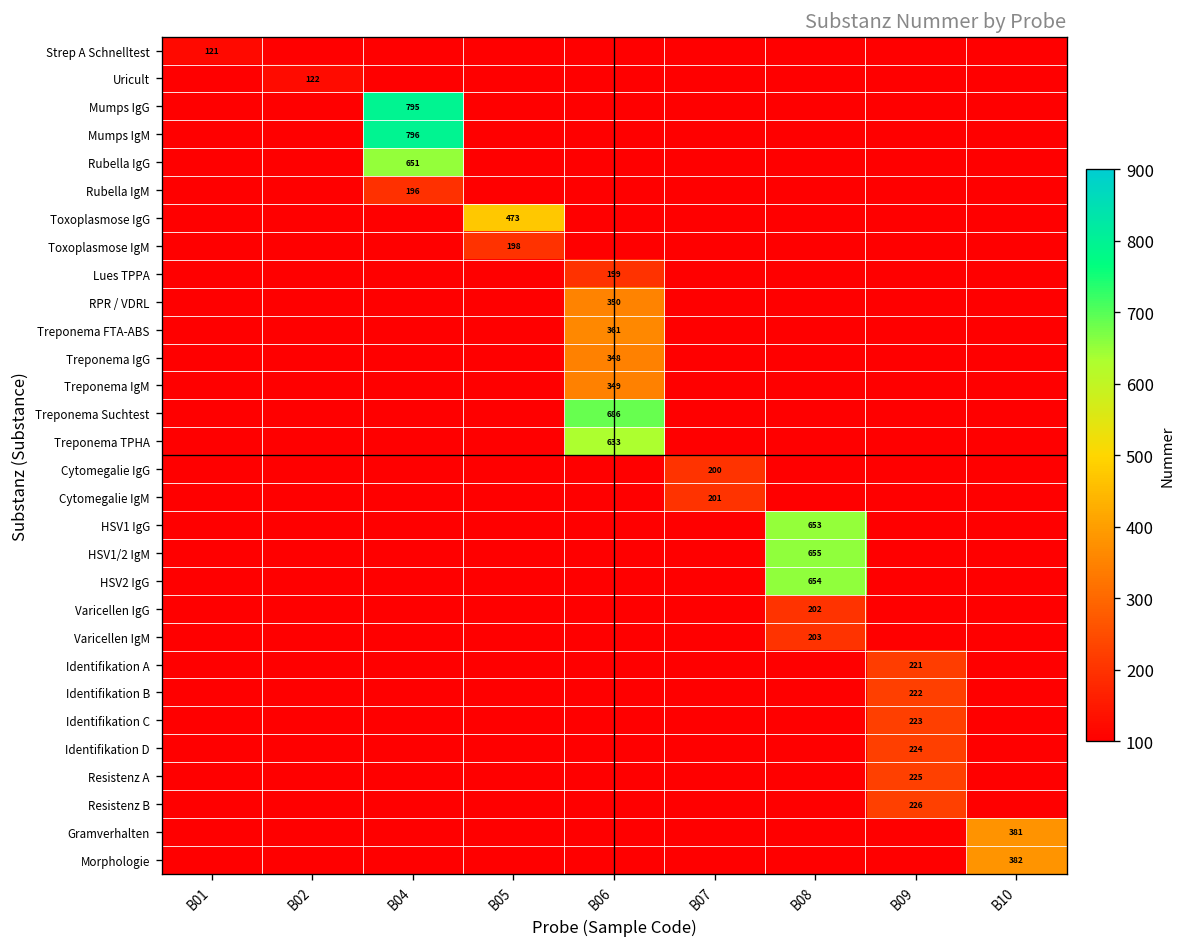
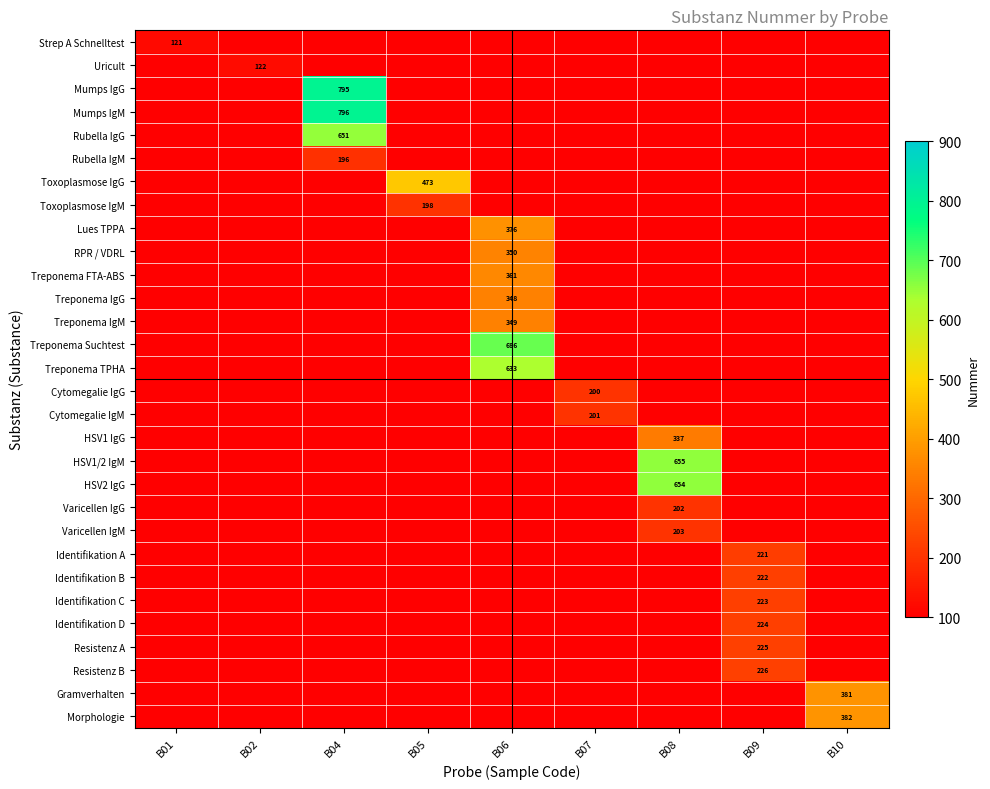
  {
    "Strep A Schnelltest": {
      "B01": 121
    },
    "Uricult": {
      "B02": 122
    },
    "Mumps IgG": {
      "B04": 795
    },
    "Mumps IgM": {
      "B04": 796
    },
    "Rubella IgG": {
      "B04": 651
    },
    "Rubella IgM": {
      "B04": 196
    },
    "Toxoplasmose IgG": {
      "B05": 473
    },
    "Toxoplasmose IgM": {
      "B05": 198
    },
    "Lues TPPA": {
-     "B06": 199
+     "B06": 376
    },
    "RPR / VDRL": {
      "B06": 350
    },
    "Treponema FTA-ABS": {
      "B06": 361
    },
    "Treponema IgG": {
      "B06": 348
    },
    "Treponema IgM": {
      "B06": 349
    },
    "Treponema Suchtest": {
      "B06": 686
    },
    "Treponema TPHA": {
      "B06": 633
    },
    "Cytomegalie IgG": {
      "B07": 200
    },
    "Cytomegalie IgM": {
      "B07": 201
    },
    "HSV1 IgG": {
-     "B08": 653
+     "B08": 337
    },
    "HSV1/2 IgM": {
      "B08": 655
    },
    "HSV2 IgG": {
      "B08": 654
    },
    "Varicellen IgG": {
      "B08": 202
    },
    "Varicellen IgM": {
      "B08": 203
    },
    "Identifikation A": {
      "B09": 221
    },
    "Identifikation B": {
      "B09": 222
    },
    "Identifikation C": {
      "B09": 223
    },
    "Identifikation D": {
      "B09": 224
    },
    "Resistenz A": {
      "B09": 225
    },
    "Resistenz B": {
      "B09": 226
    },
    "Gramverhalten": {
      "B10": 381
    },
    "Morphologie": {
      "B10": 382
    }
  }
